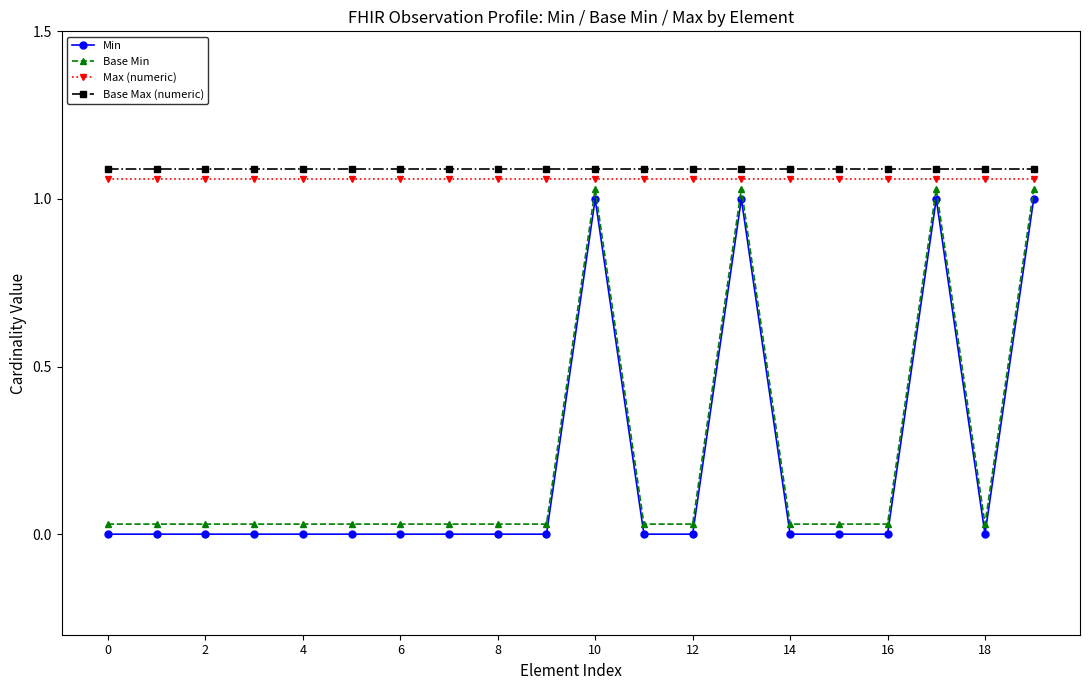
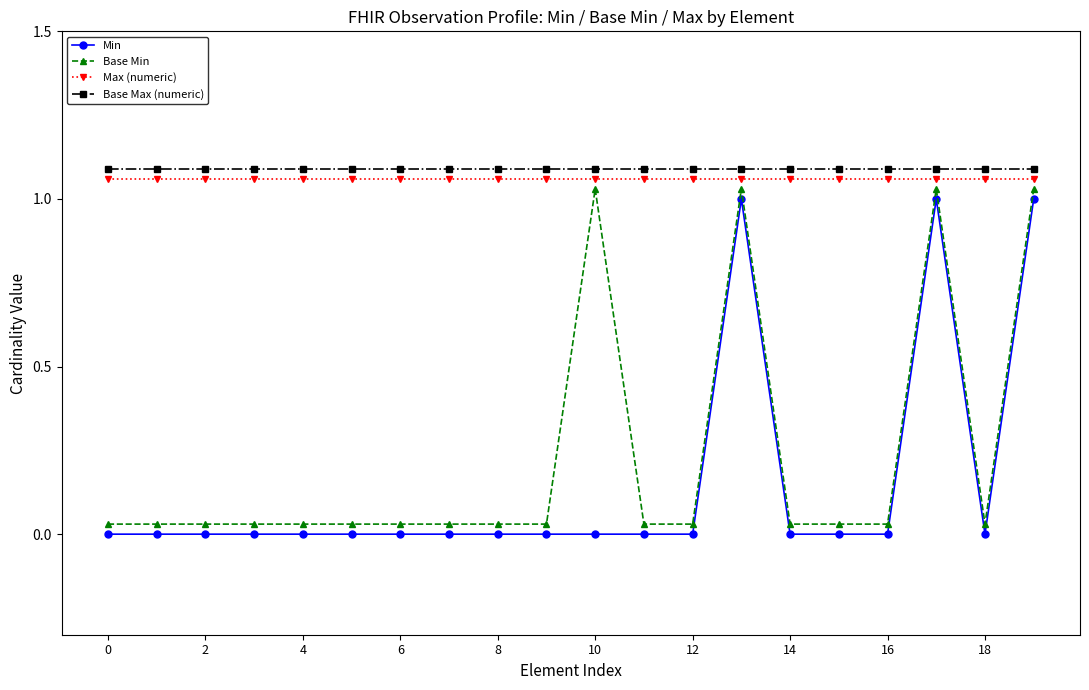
  {
    "Min": {
      "0": 0,
      "2": 0,
      "4": 0,
      "6": 0,
      "8": 0,
-     "10": 1,
+     "10": 0,
      "12": 0,
      "14": 0,
      "16": 0,
      "18": 0
    },
    "Base Min": {
      "0": 0.03,
      "2": 0.03,
      "4": 0.03,
      "6": 0.03,
      "8": 0.03,
      "10": 1.03,
      "12": 0.03,
      "14": 0.03,
      "16": 0.03,
      "18": 0.03
    },
    "Max (numeric)": {
      "0": 1.06,
      "2": 1.06,
      "4": 1.06,
      "6": 1.06,
      "8": 1.06,
      "10": 1.06,
      "12": 1.06,
      "14": 1.06,
      "16": 1.06,
      "18": 1.06
    },
    "Base Max (numeric)": {
      "0": 1.09,
      "2": 1.09,
      "4": 1.09,
      "6": 1.09,
      "8": 1.09,
      "10": 1.09,
      "12": 1.09,
      "14": 1.09,
      "16": 1.09,
      "18": 1.09
    }
  }
